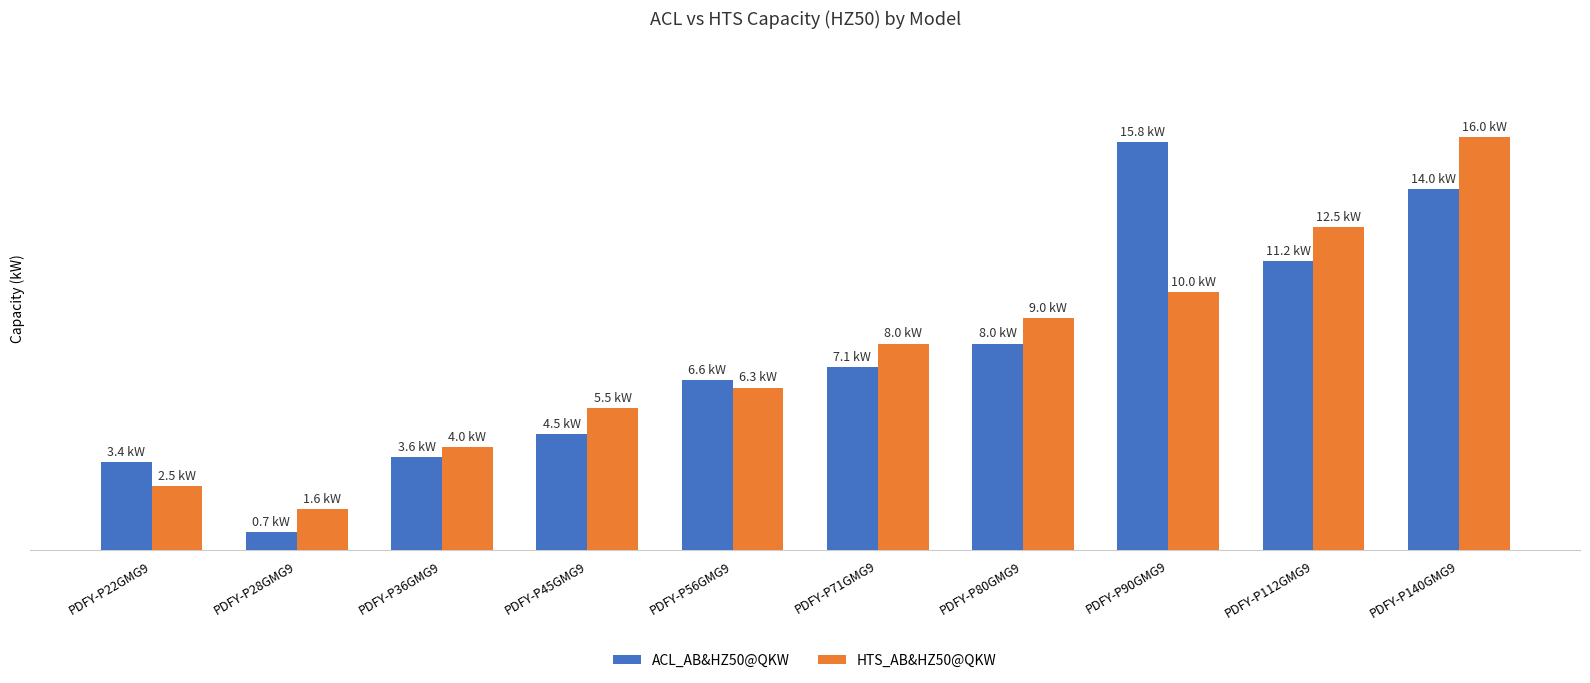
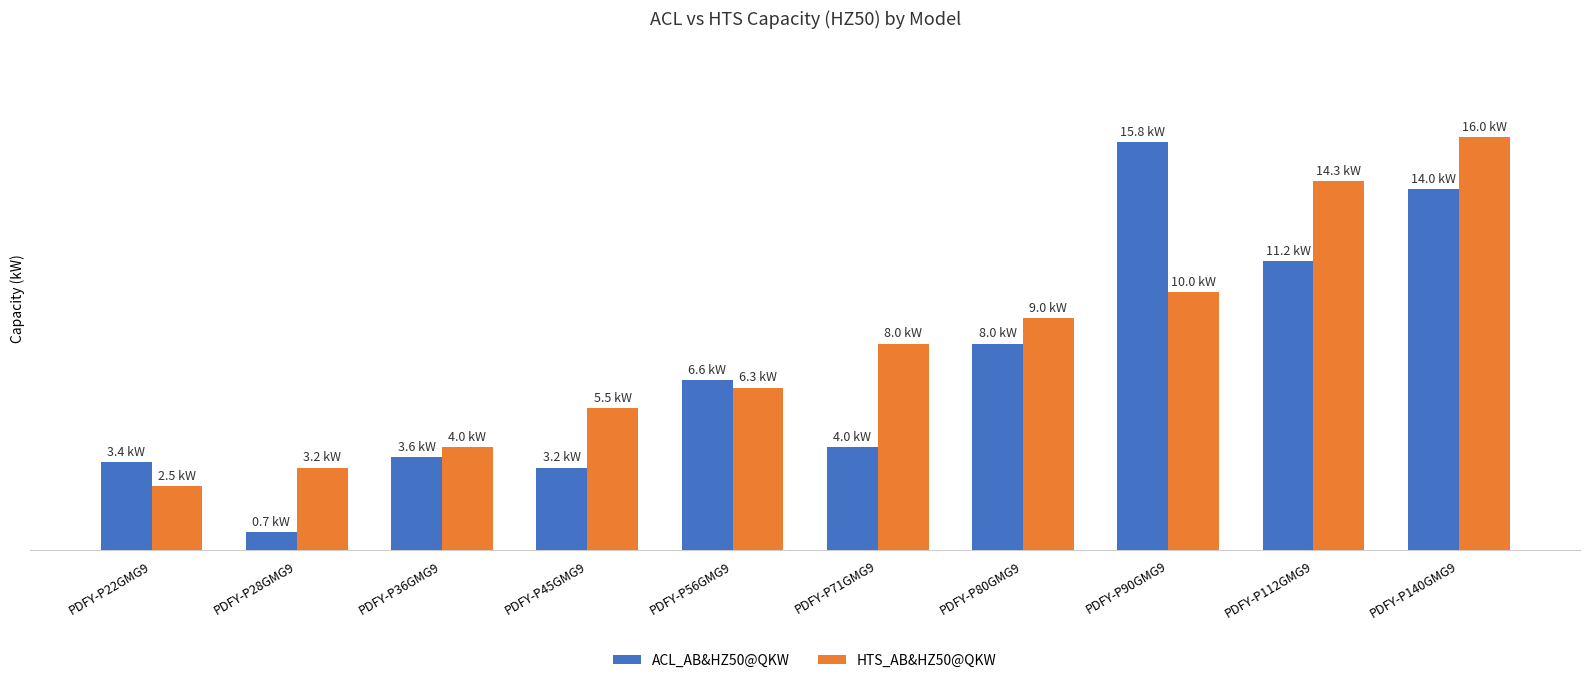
  {
    "ACL_AB&HZ50@QKW": {
      "PDFY-P22GMG9": 3.4,
      "PDFY-P28GMG9": 0.7,
      "PDFY-P36GMG9": 3.6,
-     "PDFY-P45GMG9": 4.5,
+     "PDFY-P45GMG9": 3.2,
      "PDFY-P56GMG9": 6.6,
-     "PDFY-P71GMG9": 7.1,
+     "PDFY-P71GMG9": 4.0,
      "PDFY-P80GMG9": 8.0,
      "PDFY-P90GMG9": 15.8,
      "PDFY-P112GMG9": 11.2,
      "PDFY-P140GMG9": 14.0
    },
    "HTS_AB&HZ50@QKW": {
      "PDFY-P22GMG9": 2.5,
-     "PDFY-P28GMG9": 1.6,
+     "PDFY-P28GMG9": 3.2,
      "PDFY-P36GMG9": 4.0,
      "PDFY-P45GMG9": 5.5,
      "PDFY-P56GMG9": 6.3,
      "PDFY-P71GMG9": 8.0,
      "PDFY-P80GMG9": 9.0,
      "PDFY-P90GMG9": 10.0,
-     "PDFY-P112GMG9": 12.5,
+     "PDFY-P112GMG9": 14.3,
      "PDFY-P140GMG9": 16.0
    }
  }
